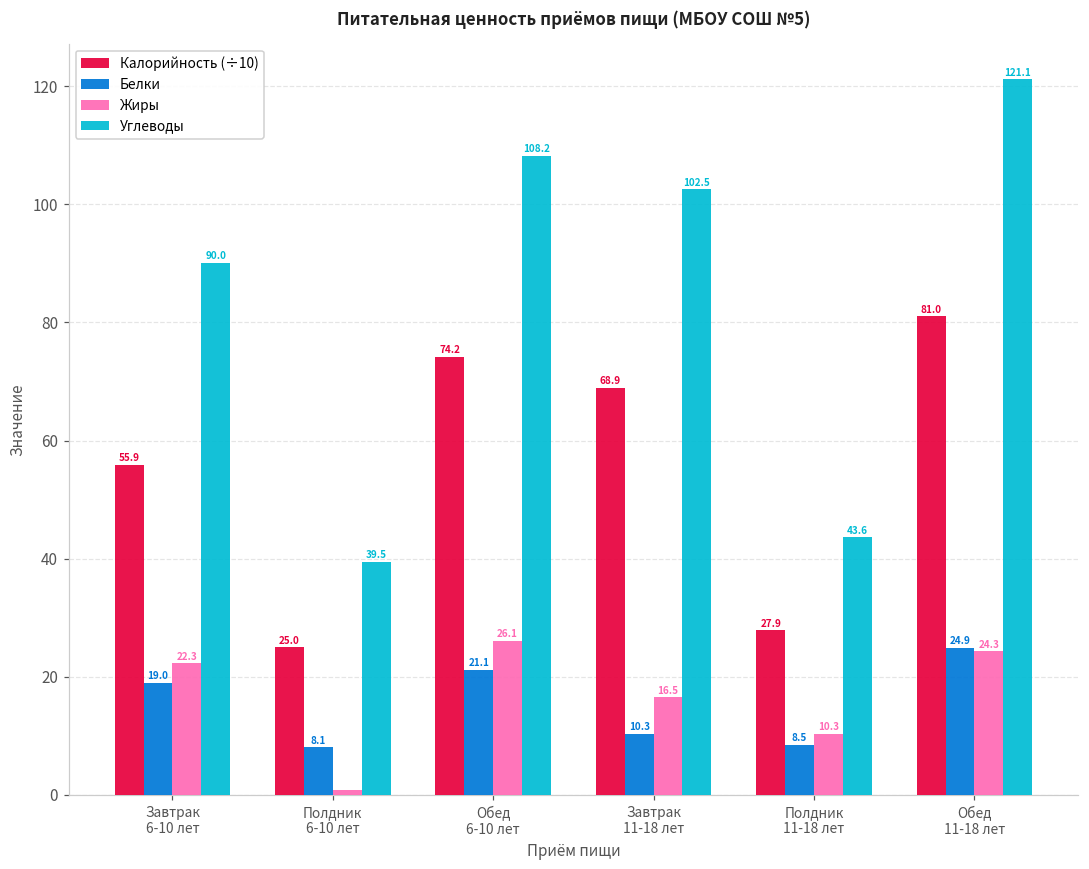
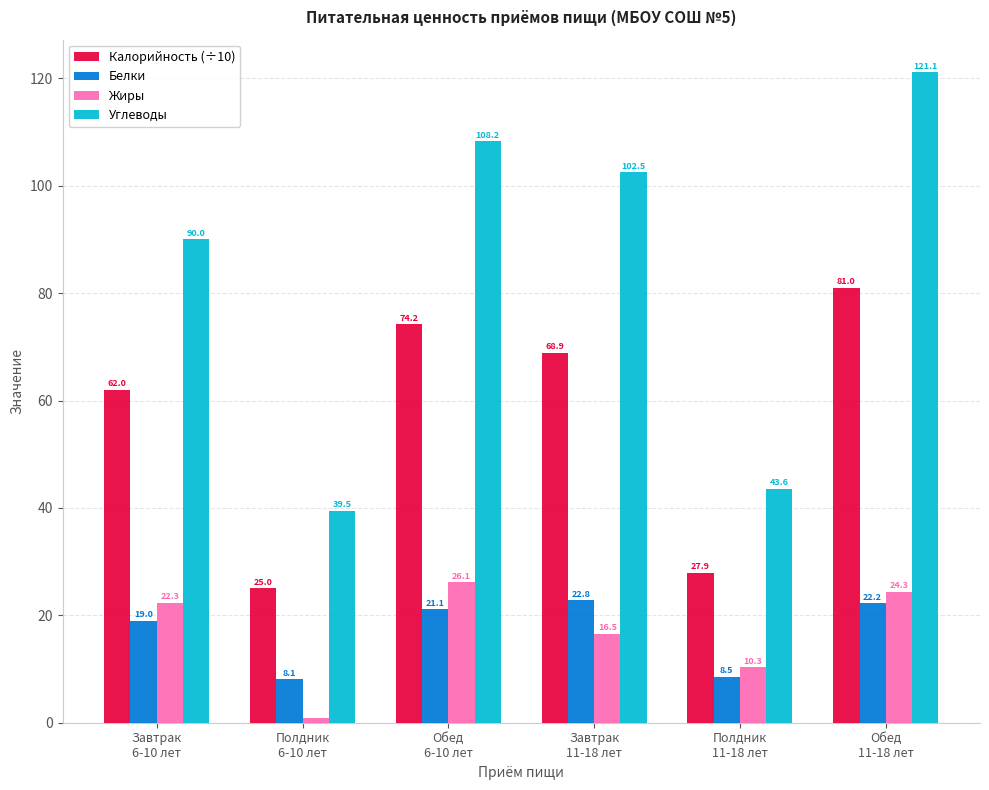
  {
    "Калорийность (÷10)": {
-     "Завтрак 6-10 лет": 55.9,
+     "Завтрак 6-10 лет": 62.0,
      "Полдник 6-10 лет": 25.0,
      "Обед 6-10 лет": 74.2,
      "Завтрак 11-18 лет": 68.9,
      "Полдник 11-18 лет": 27.9,
      "Обед 11-18 лет": 81.0
    },
    "Белки": {
      "Завтрак 6-10 лет": 19.0,
      "Полдник 6-10 лет": 8.1,
      "Обед 6-10 лет": 21.1,
-     "Завтрак 11-18 лет": 10.3,
+     "Завтрак 11-18 лет": 22.8,
      "Полдник 11-18 лет": 8.5,
-     "Обед 11-18 лет": 24.9
+     "Обед 11-18 лет": 22.2
    },
    "Жиры": {
      "Завтрак 6-10 лет": 22.3,
      "Обед 6-10 лет": 26.1,
      "Завтрак 11-18 лет": 16.5,
      "Полдник 11-18 лет": 10.3,
      "Обед 11-18 лет": 24.3
    },
    "Углеводы": {
      "Завтрак 6-10 лет": 90.0,
      "Полдник 6-10 лет": 39.5,
      "Обед 6-10 лет": 108.2,
      "Завтрак 11-18 лет": 102.5,
      "Полдник 11-18 лет": 43.6,
      "Обед 11-18 лет": 121.1
    }
  }
